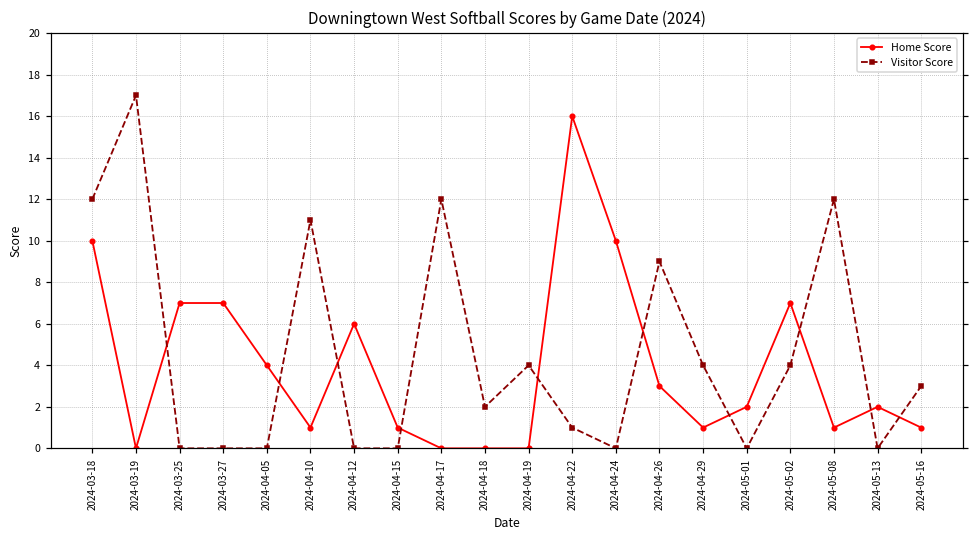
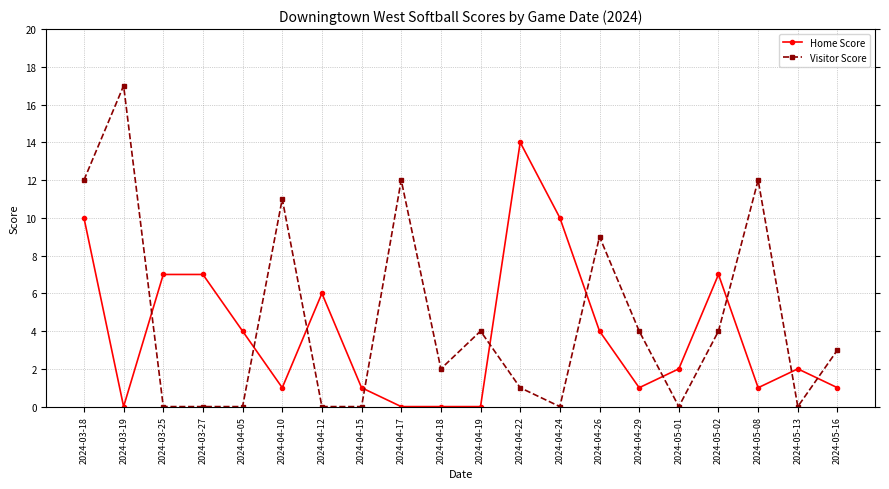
  {
    "Home Score": {
      "2024-03-18": 10,
      "2024-03-19": 0,
      "2024-03-25": 7,
      "2024-03-27": 7,
      "2024-04-05": 4,
      "2024-04-10": 1,
      "2024-04-12": 6,
      "2024-04-15": 1,
      "2024-04-17": 0,
      "2024-04-18": 0,
      "2024-04-19": 0,
-     "2024-04-22": 16,
+     "2024-04-22": 14,
      "2024-04-24": 10,
-     "2024-04-26": 3,
+     "2024-04-26": 4,
      "2024-04-29": 1,
      "2024-05-01": 2,
      "2024-05-02": 7,
      "2024-05-08": 1,
      "2024-05-13": 2,
      "2024-05-16": 1
    },
    "Visitor Score": {
      "2024-03-18": 12,
      "2024-03-19": 17,
      "2024-03-25": 0,
      "2024-03-27": 0,
      "2024-04-05": 0,
      "2024-04-10": 11,
      "2024-04-12": 0,
      "2024-04-15": 0,
      "2024-04-17": 12,
      "2024-04-18": 2,
      "2024-04-19": 4,
      "2024-04-22": 1,
      "2024-04-24": 0,
      "2024-04-26": 9,
      "2024-04-29": 4,
      "2024-05-01": 0,
      "2024-05-02": 4,
      "2024-05-08": 12,
      "2024-05-13": 0,
      "2024-05-16": 3
    }
  }
